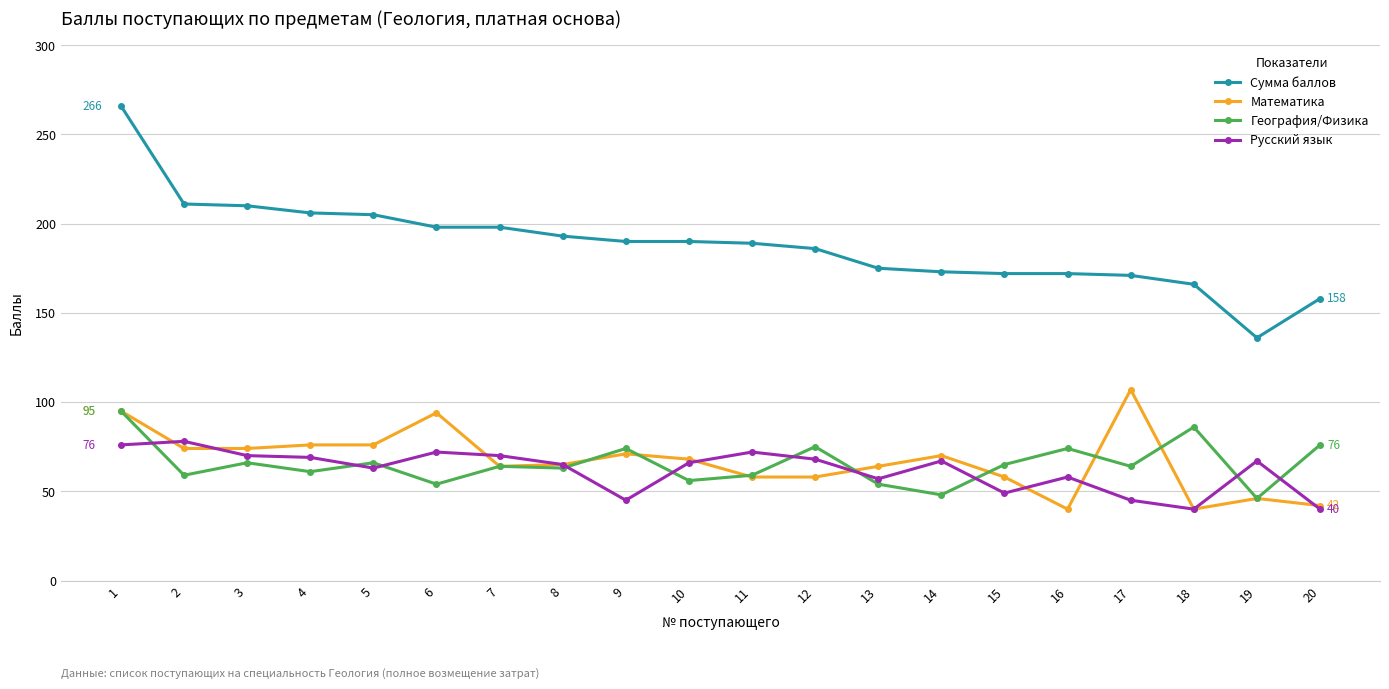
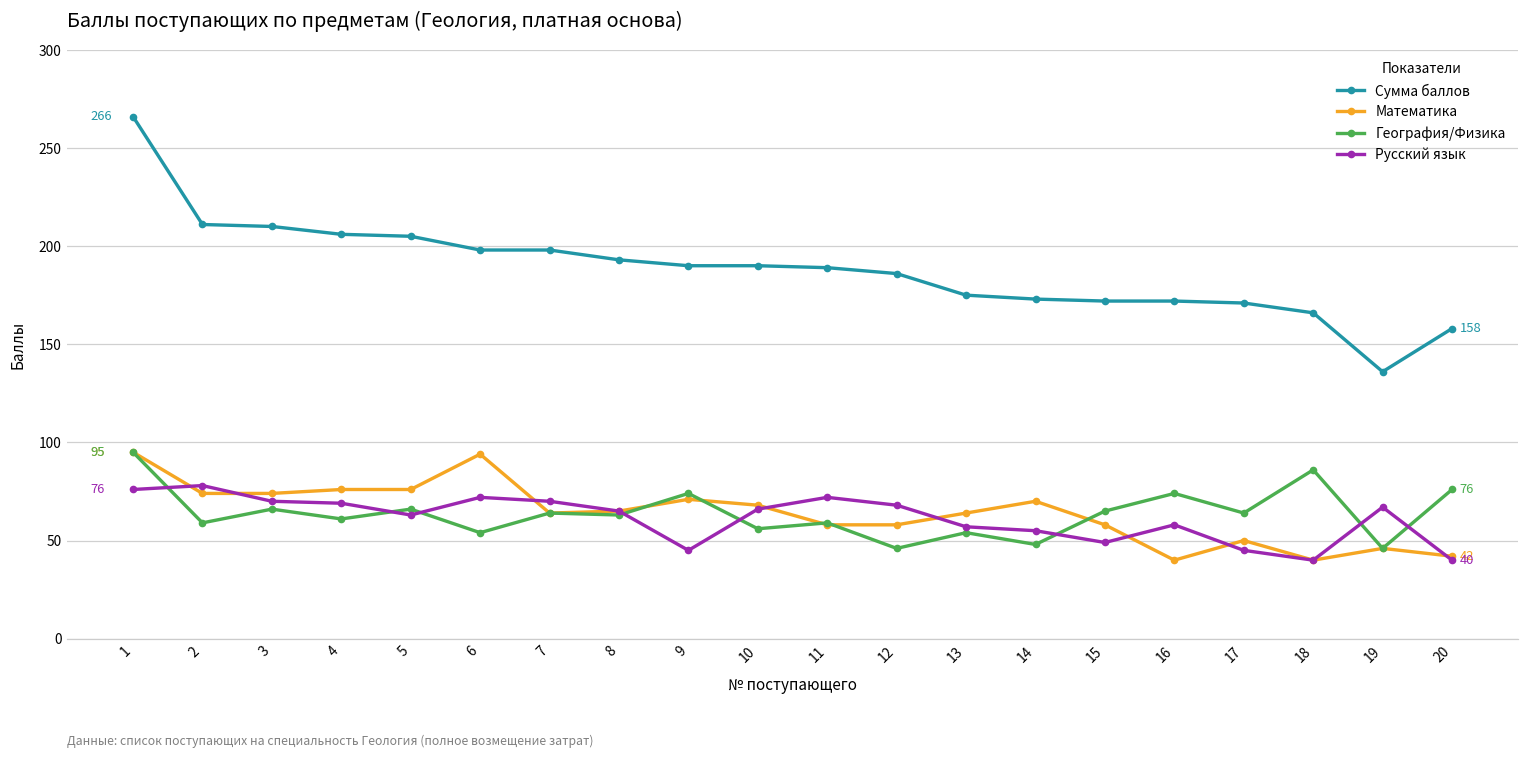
  {
    "Сумма баллов": {
      "1": 266,
      "20": 158
    },
    "Математика": {
      "2": 74,
      "3": 74,
      "4": 76,
      "5": 76,
      "6": 94,
      "9": 71,
      "10": 68,
      "12": 58,
      "13": 64,
      "14": 70,
      "15": 58,
      "16": 40,
-     "17": 107
+     "17": 50
    },
    "География/Физика": {
      "2": 59,
      "3": 66,
      "4": 61,
      "5": 66,
      "6": 54,
      "8": 63,
      "9": 74,
      "10": 56,
-     "12": 75,
+     "12": 46,
      "13": 54,
      "14": 48,
      "15": 65,
      "16": 74,
      "17": 64,
      "18": 86
    },
    "Русский язык": {
      "2": 78,
      "3": 70,
      "4": 69,
      "5": 63,
      "6": 72,
      "7": 70,
      "9": 45,
      "10": 66,
      "11": 72,
      "12": 68,
      "13": 57,
-     "14": 67,
+     "14": 55,
      "15": 49,
      "16": 58,
      "17": 45,
      "19": 67
    }
  }
